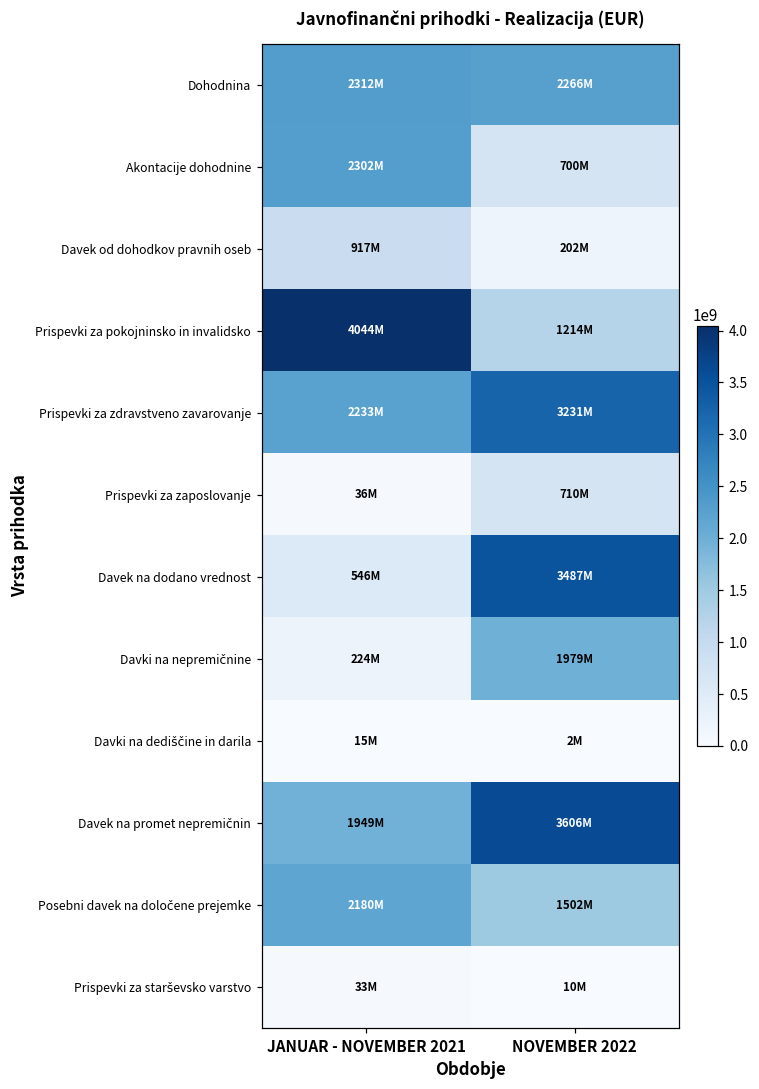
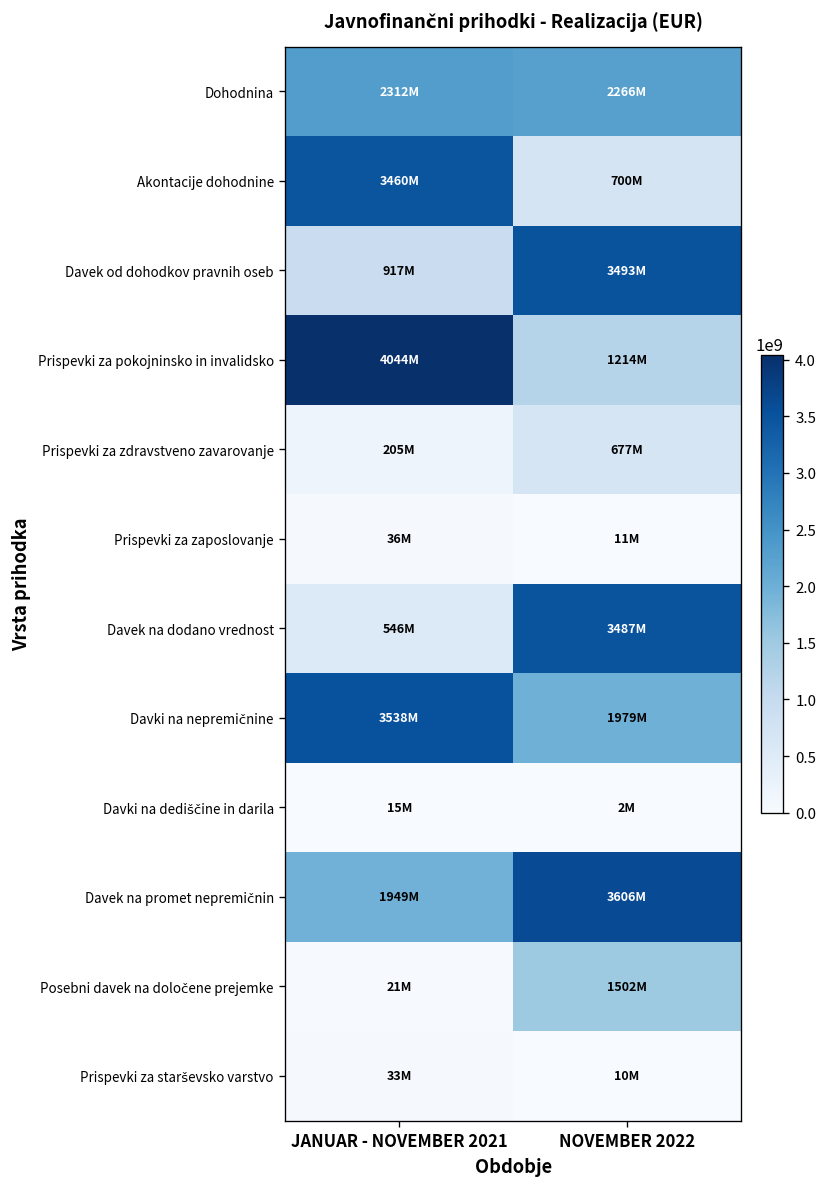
  {
    "Dohodnina": {
      "JANUAR - NOVEMBER 2021": "2312M",
      "NOVEMBER 2022": "2266M"
    },
    "Akontacije dohodnine": {
-     "JANUAR - NOVEMBER 2021": "2302M",
+     "JANUAR - NOVEMBER 2021": "3460M",
      "NOVEMBER 2022": "700M"
    },
    "Davek od dohodkov pravnih oseb": {
      "JANUAR - NOVEMBER 2021": "917M",
-     "NOVEMBER 2022": "202M"
+     "NOVEMBER 2022": "3493M"
    },
    "Prispevki za pokojninsko in invalidsko": {
      "JANUAR - NOVEMBER 2021": "4044M",
      "NOVEMBER 2022": "1214M"
    },
    "Prispevki za zdravstveno zavarovanje": {
-     "JANUAR - NOVEMBER 2021": "2233M",
-     "NOVEMBER 2022": "3231M"
+     "JANUAR - NOVEMBER 2021": "205M",
+     "NOVEMBER 2022": "677M"
    },
    "Prispevki za zaposlovanje": {
      "JANUAR - NOVEMBER 2021": "36M",
-     "NOVEMBER 2022": "710M"
+     "NOVEMBER 2022": "11M"
    },
    "Davek na dodano vrednost": {
      "JANUAR - NOVEMBER 2021": "546M",
      "NOVEMBER 2022": "3487M"
    },
    "Davki na nepremičnine": {
-     "JANUAR - NOVEMBER 2021": "224M",
+     "JANUAR - NOVEMBER 2021": "3538M",
      "NOVEMBER 2022": "1979M"
    },
    "Davki na dediščine in darila": {
      "JANUAR - NOVEMBER 2021": "15M",
      "NOVEMBER 2022": "2M"
    },
    "Davek na promet nepremičnin": {
      "JANUAR - NOVEMBER 2021": "1949M",
      "NOVEMBER 2022": "3606M"
    },
    "Posebni davek na določene prejemke": {
-     "JANUAR - NOVEMBER 2021": "2180M",
+     "JANUAR - NOVEMBER 2021": "21M",
      "NOVEMBER 2022": "1502M"
    },
    "Prispevki za starševsko varstvo": {
      "JANUAR - NOVEMBER 2021": "33M",
      "NOVEMBER 2022": "10M"
    }
  }
